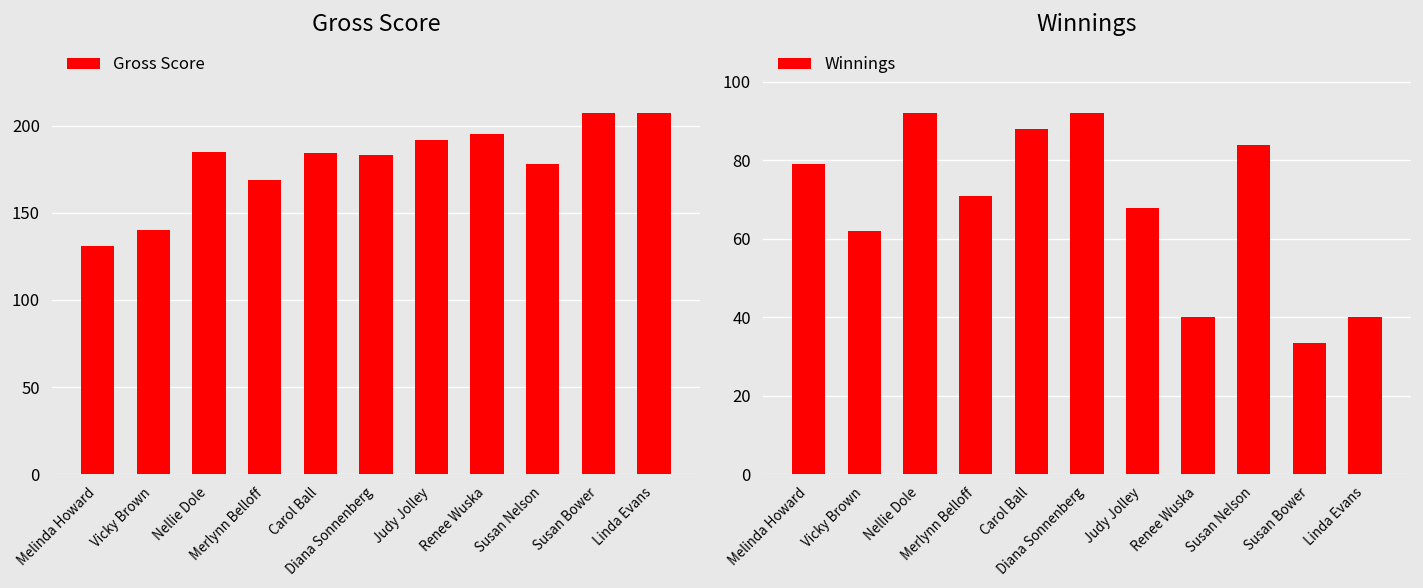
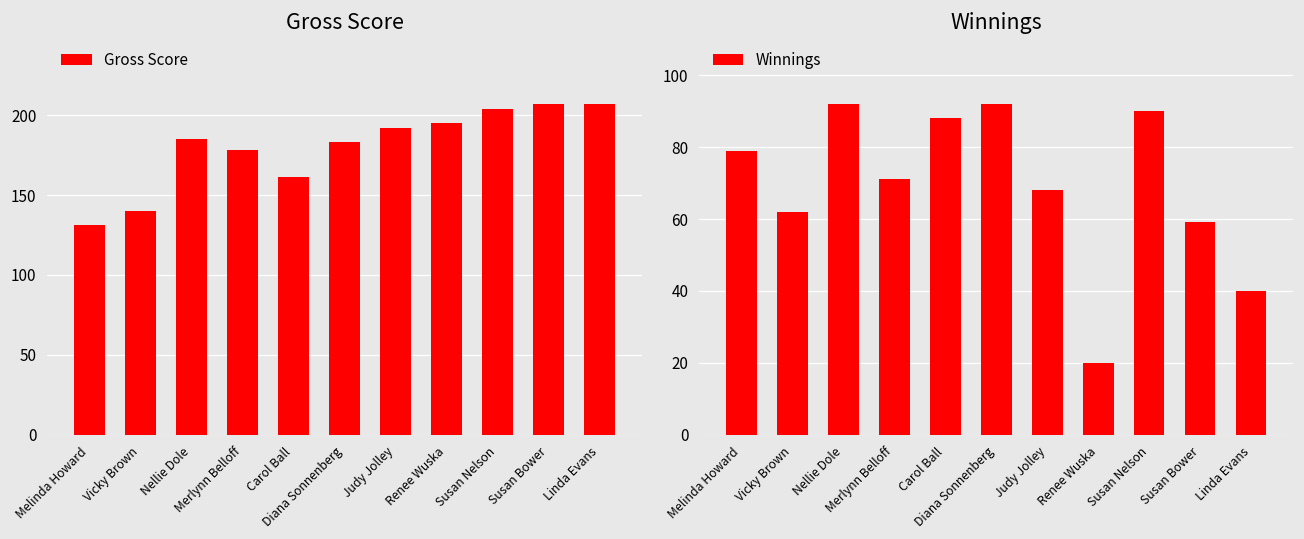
  {
    "Gross Score": {
      "Melinda Howard": 131,
      "Vicky Brown": 140,
      "Nellie Dole": 185,
-     "Merlynn Belloff": 169,
-     "Carol Ball": 184,
+     "Merlynn Belloff": 178,
+     "Carol Ball": 161,
      "Diana Sonnenberg": 183,
      "Judy Jolley": 192,
      "Renee Wuska": 195,
-     "Susan Nelson": 178,
+     "Susan Nelson": 204,
      "Susan Bower": 207,
      "Linda Evans": 207
    },
    "Winnings": {
      "Melinda Howard": 79,
      "Vicky Brown": 62,
      "Nellie Dole": 92,
      "Merlynn Belloff": 71,
      "Carol Ball": 88,
      "Diana Sonnenberg": 92,
      "Judy Jolley": 68,
-     "Renee Wuska": 40,
-     "Susan Nelson": 84,
-     "Susan Bower": 34,
+     "Renee Wuska": 20,
+     "Susan Nelson": 90,
+     "Susan Bower": 59,
      "Linda Evans": 40
    }
  }
